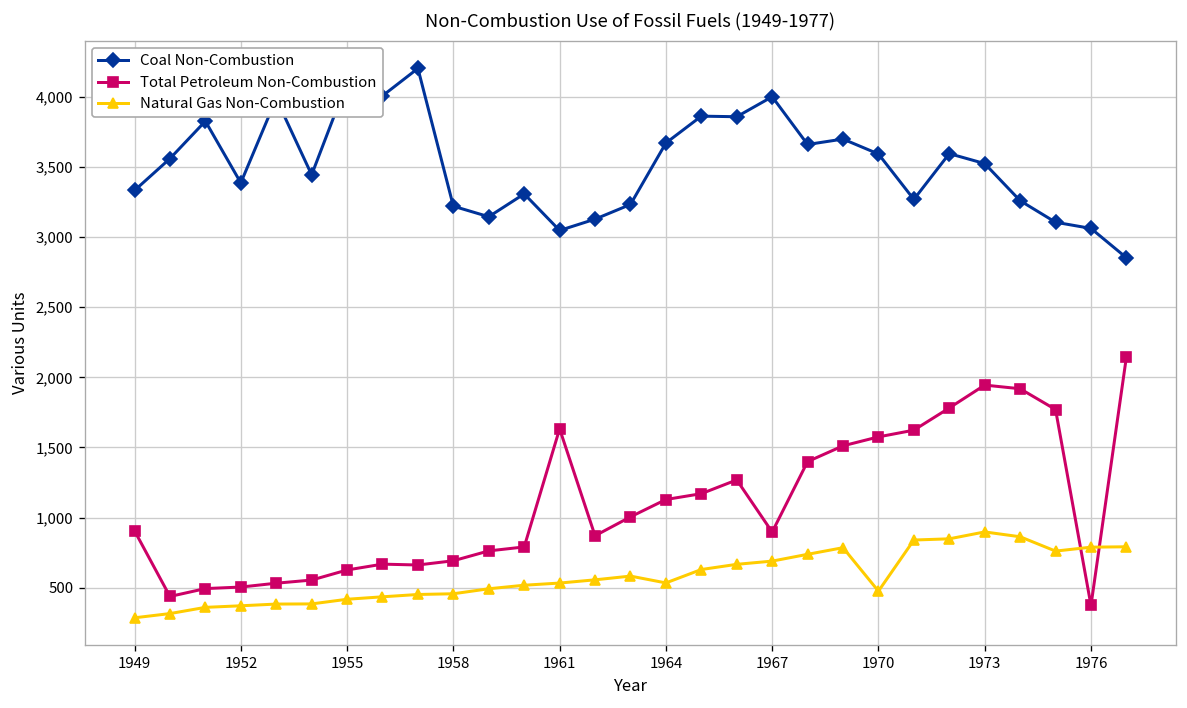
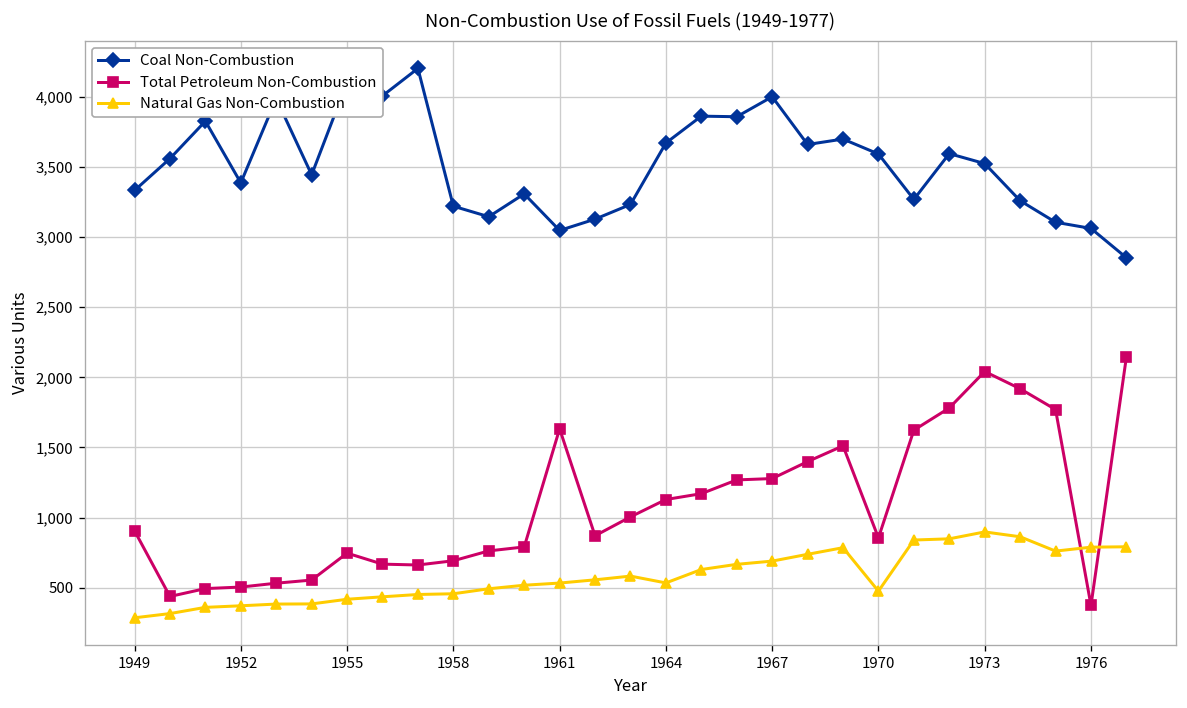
  {
    "Coal Non-Combustion": {
      "1949": "3,330",
      "1952": "3,390",
      "1958": "3,220",
      "1961": "3,050",
      "1964": "3,670",
      "1967": "4,000",
      "1970": "3,590",
      "1973": "3,520",
      "1976": "3,060"
    },
    "Total Petroleum Non-Combustion": {
      "1949": "910",
      "1952": "510",
-     "1955": "630",
+     "1955": "750",
      "1958": "690",
      "1961": "1,630",
      "1964": "1,130",
-     "1967": "900",
-     "1970": "1,580",
-     "1973": "1,940",
+     "1967": "1,280",
+     "1970": "860",
+     "1973": "2,040",
      "1976": "370"
    },
    "Natural Gas Non-Combustion": {
      "1949": "290",
      "1952": "370",
      "1955": "420",
      "1958": "460",
      "1961": "530",
      "1964": "530",
      "1967": "690",
      "1970": "480",
      "1973": "900",
      "1976": "790"
    }
  }
